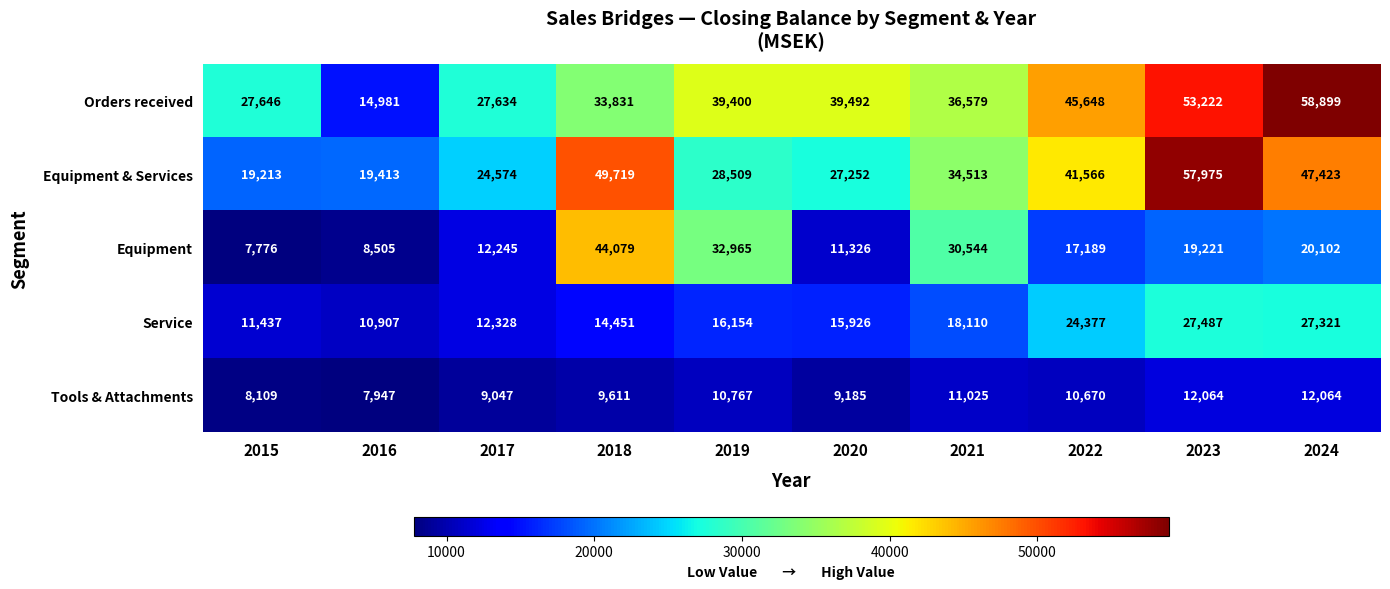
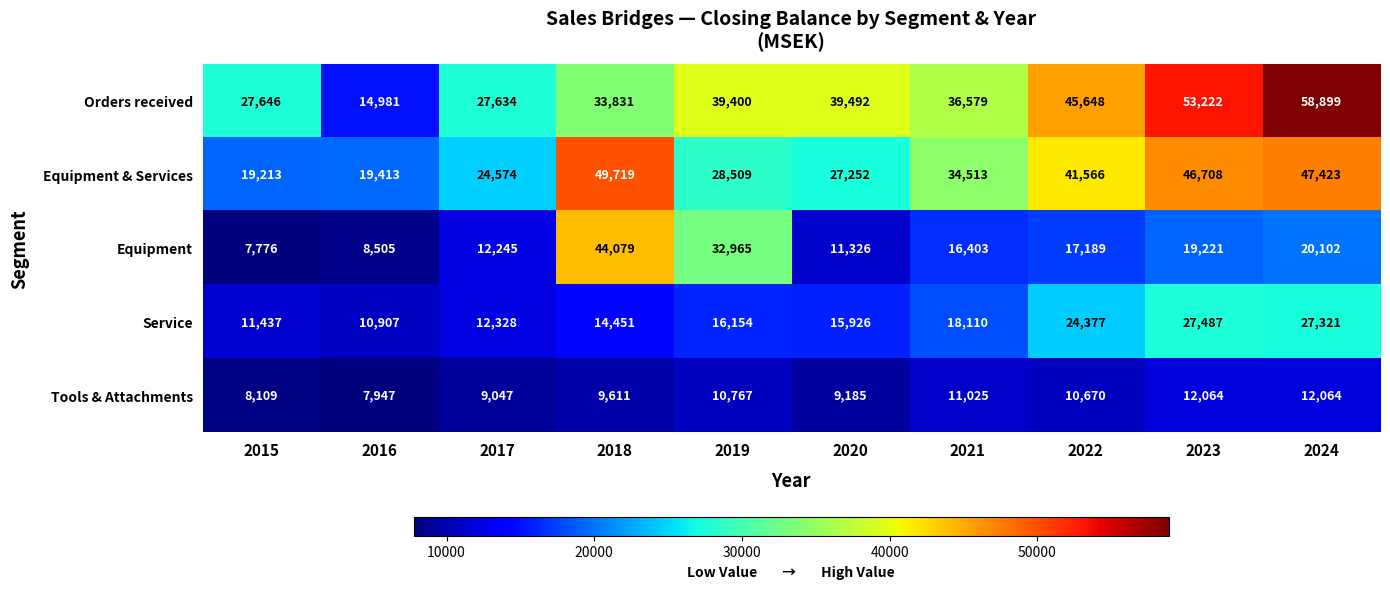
  {
    "Orders received": {
      "2015": "27,646",
      "2016": "14,981",
      "2017": "27,634",
      "2018": "33,831",
      "2019": "39,400",
      "2020": "39,492",
      "2021": "36,579",
      "2022": "45,648",
      "2023": "53,222",
      "2024": "58,899"
    },
    "Equipment & Services": {
      "2015": "19,213",
      "2016": "19,413",
      "2017": "24,574",
      "2018": "49,719",
      "2019": "28,509",
      "2020": "27,252",
      "2021": "34,513",
      "2022": "41,566",
-     "2023": "57,975",
+     "2023": "46,708",
      "2024": "47,423"
    },
    "Equipment": {
      "2015": "7,776",
      "2016": "8,505",
      "2017": "12,245",
      "2018": "44,079",
      "2019": "32,965",
      "2020": "11,326",
-     "2021": "30,544",
+     "2021": "16,403",
      "2022": "17,189",
      "2023": "19,221",
      "2024": "20,102"
    },
    "Service": {
      "2015": "11,437",
      "2016": "10,907",
      "2017": "12,328",
      "2018": "14,451",
      "2019": "16,154",
      "2020": "15,926",
      "2021": "18,110",
      "2022": "24,377",
      "2023": "27,487",
      "2024": "27,321"
    },
    "Tools & Attachments": {
      "2015": "8,109",
      "2016": "7,947",
      "2017": "9,047",
      "2018": "9,611",
      "2019": "10,767",
      "2020": "9,185",
      "2021": "11,025",
      "2022": "10,670",
      "2023": "12,064",
      "2024": "12,064"
    }
  }
